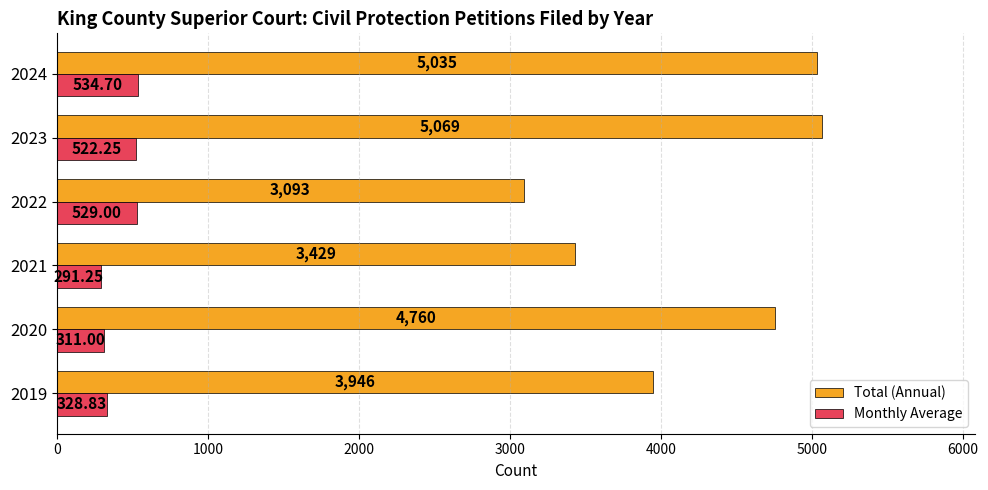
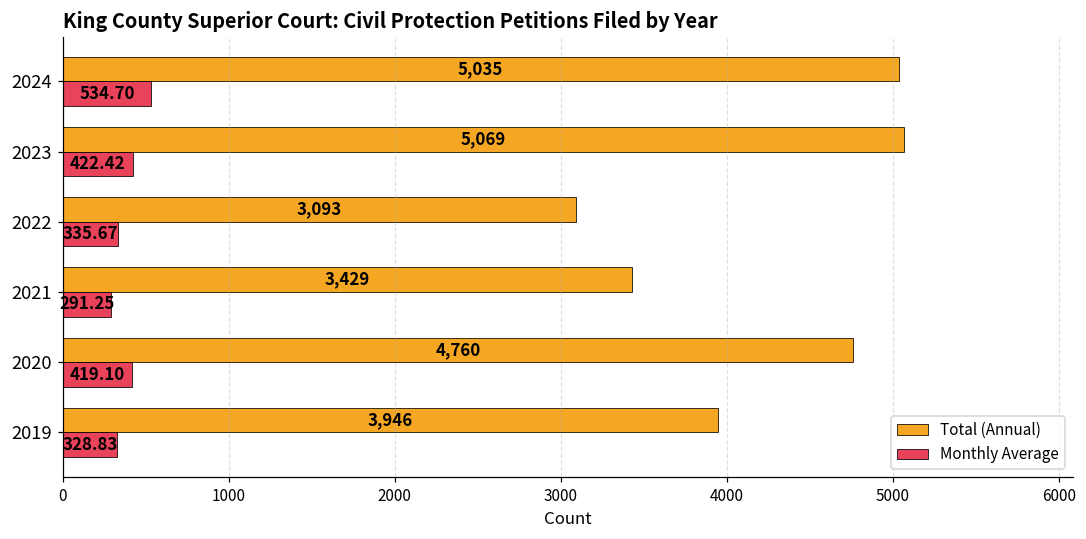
  {
    "Total (Annual)": {
      "2024": "5,035",
      "2023": "5,069",
      "2022": "3,093",
      "2021": "3,429",
      "2020": "4,760",
      "2019": "3,946"
    },
    "Monthly Average": {
      "2024": "534.70",
-     "2023": "522.25",
-     "2022": "529.00",
+     "2023": "422.42",
+     "2022": "335.67",
      "2021": "291.25",
-     "2020": "311.00",
+     "2020": "419.10",
      "2019": "328.83"
    }
  }
